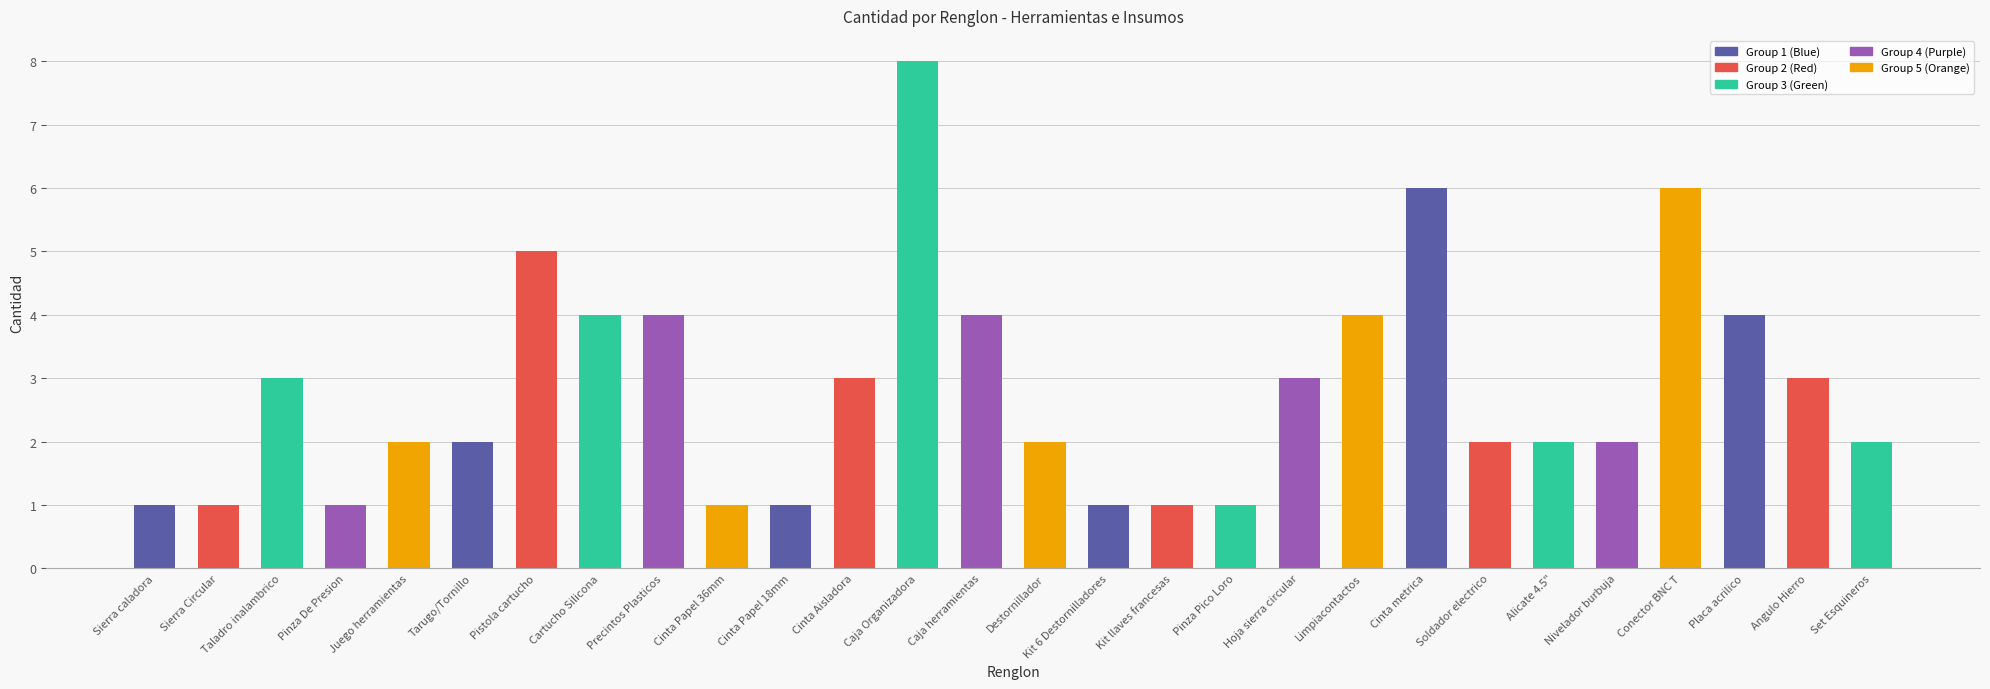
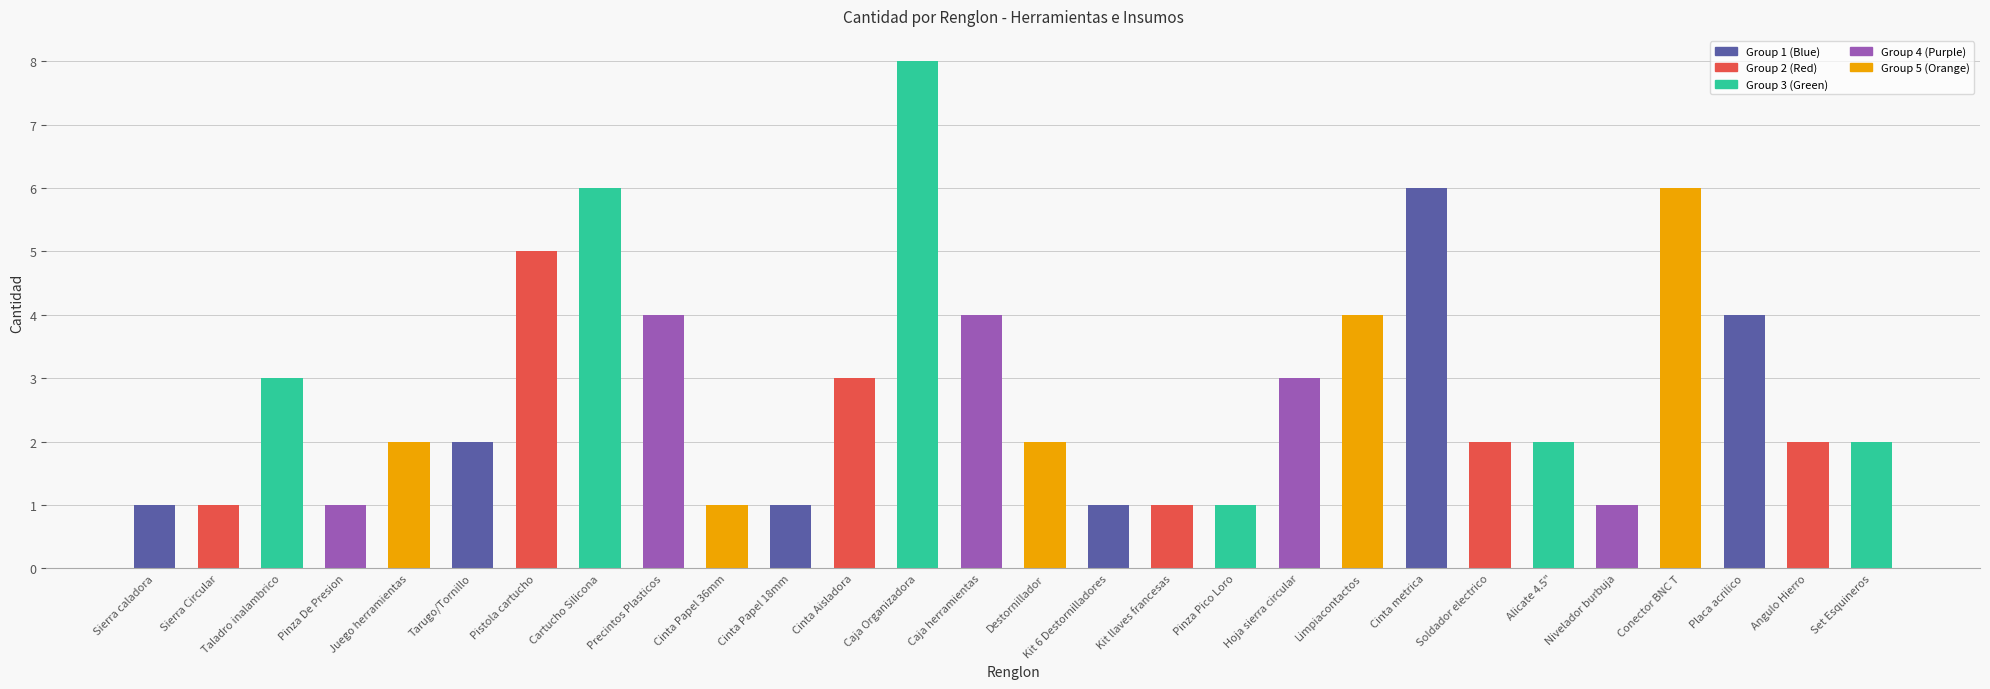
  {
    "Sierra caladora": 1,
    "Sierra Circular": 1,
    "Taladro inalambrico": 3,
    "Pinza De Presion": 1,
    "Juego herramientas": 2,
    "Tarugo/Tornillo": 2,
    "Pistola cartucho": 5,
-   "Cartucho Silicona": 4,
+   "Cartucho Silicona": 6,
    "Precintos Plasticos": 4,
    "Cinta Papel 36mm": 1,
    "Cinta Papel 18mm": 1,
    "Cinta Aisladora": 3,
    "Caja Organizadora": 8,
    "Caja herramientas": 4,
    "Destornillador": 2,
    "Kit 6 Destornilladores": 1,
    "Kit llaves francesas": 1,
    "Pinza Pico Loro": 1,
    "Hoja sierra circular": 3,
    "Limpiacontactos": 4,
    "Cinta metrica": 6,
    "Soldador electrico": 2,
    "Alicate 4.5\"": 2,
-   "Nivelador burbuja": 2,
+   "Nivelador burbuja": 1,
    "Conector BNC T": 6,
    "Placa acrilico": 4,
-   "Angulo Hierro": 3,
+   "Angulo Hierro": 2,
    "Set Esquineros": 2
  }
